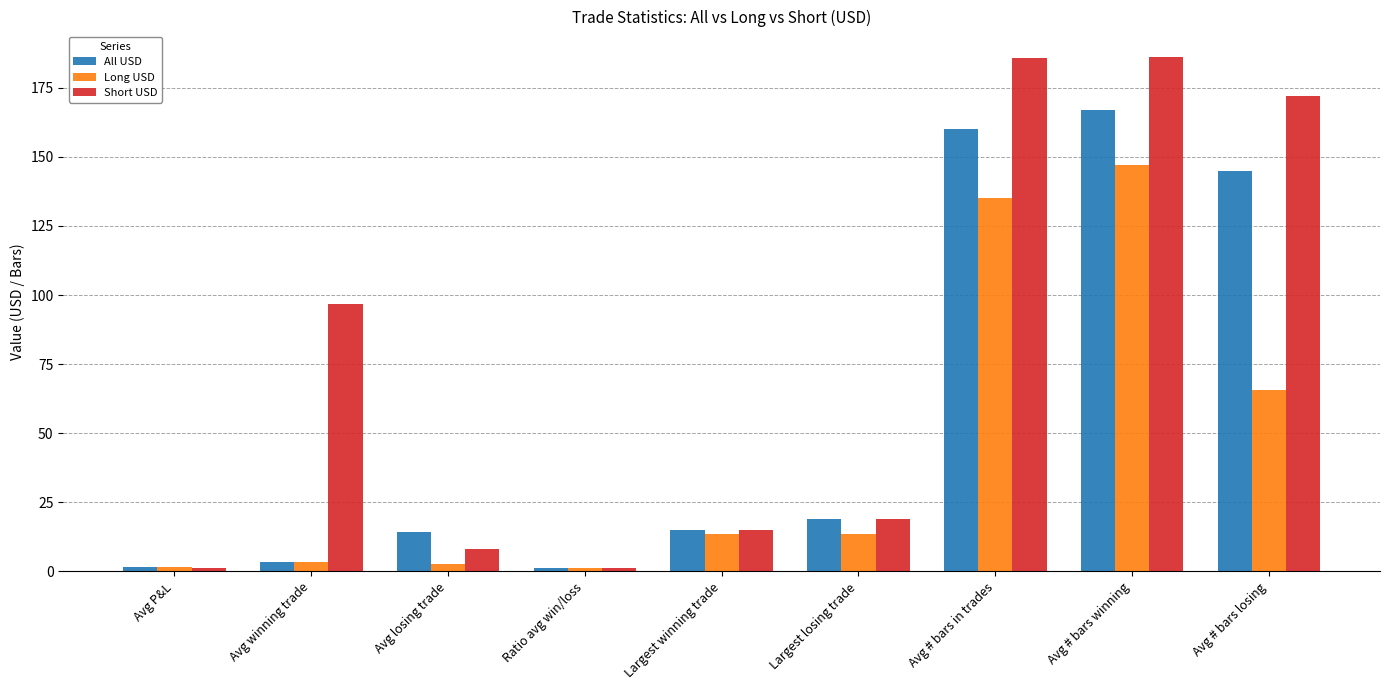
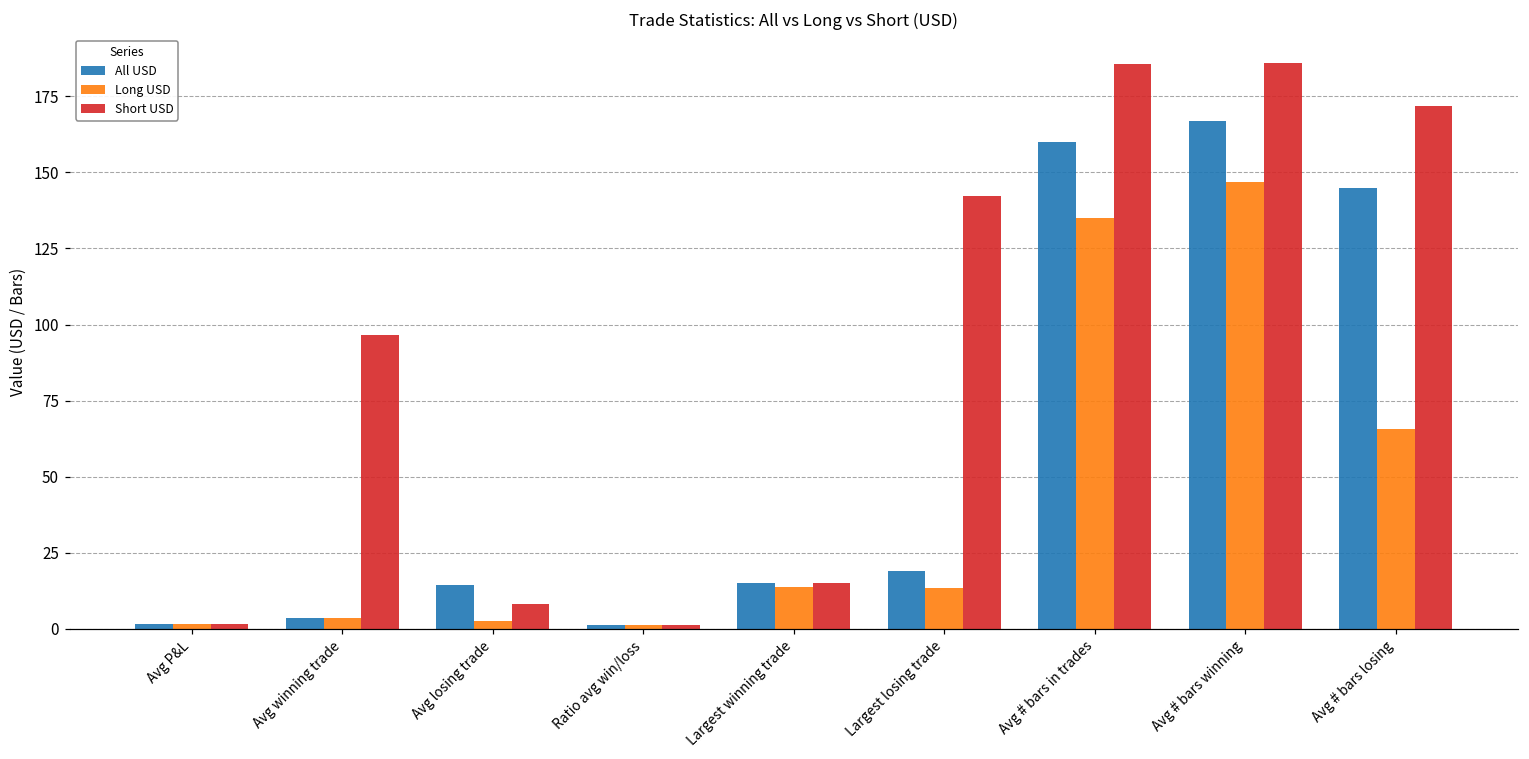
  {
    "All USD": {
      "Avg P&L": 1,
      "Avg winning trade": 4,
      "Avg losing trade": 14,
      "Ratio avg win/loss": 1,
      "Largest winning trade": 15,
      "Largest losing trade": 19,
      "Avg # bars in trades": 160,
      "Avg # bars winning": 167,
      "Avg # bars losing": 145
    },
    "Long USD": {
      "Avg P&L": 2,
      "Avg winning trade": 3,
      "Avg losing trade": 3,
      "Ratio avg win/loss": 1,
      "Largest winning trade": 14,
      "Largest losing trade": 13,
      "Avg # bars in trades": 135,
      "Avg # bars winning": 147,
      "Avg # bars losing": 66
    },
    "Short USD": {
      "Avg P&L": 1,
      "Avg winning trade": 97,
      "Avg losing trade": 8,
      "Ratio avg win/loss": 1,
      "Largest winning trade": 15,
-     "Largest losing trade": 19,
+     "Largest losing trade": 142,
      "Avg # bars in trades": 186,
      "Avg # bars winning": 186,
      "Avg # bars losing": 172
    }
  }
